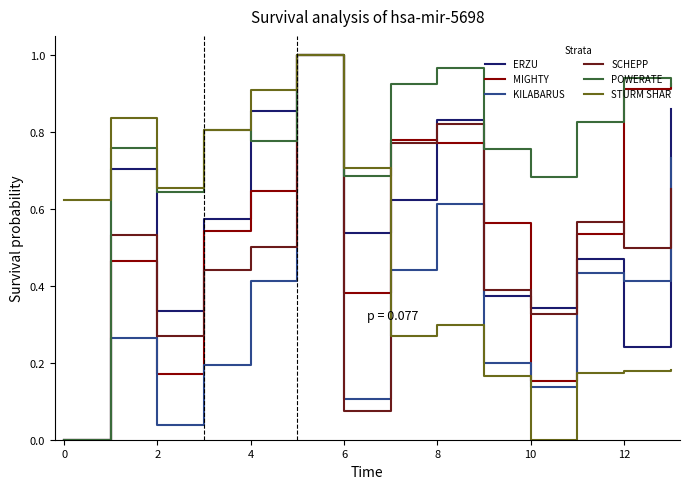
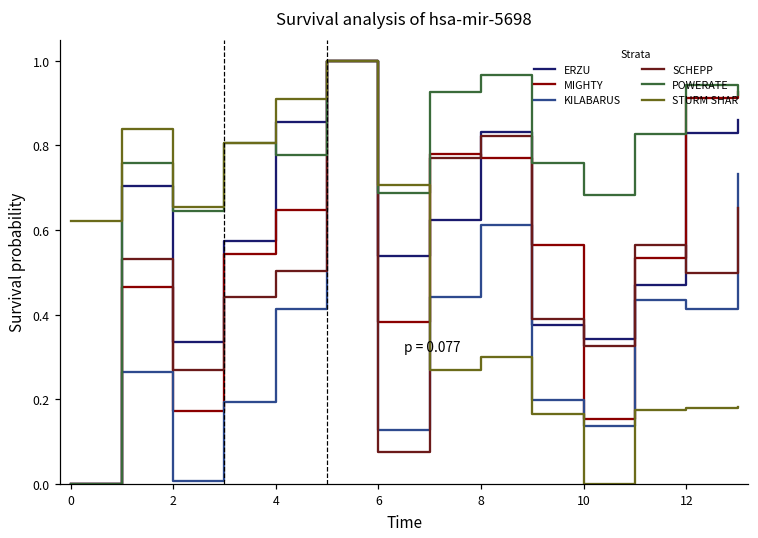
  {
    "ERZU": {
      "2": 0.33,
      "4": 0.85,
      "6": 0.54,
      "8": 0.83,
      "10": 0.34,
-     "12": 0.24
+     "12": 0.83
    },
    "KILABARUS": {
-     "2": 0.04,
+     "2": 0.01,
      "4": 0.41,
-     "6": 0.10,
+     "6": 0.13,
      "8": 0.61,
      "10": 0.14,
      "12": 0.41
    }
  }
